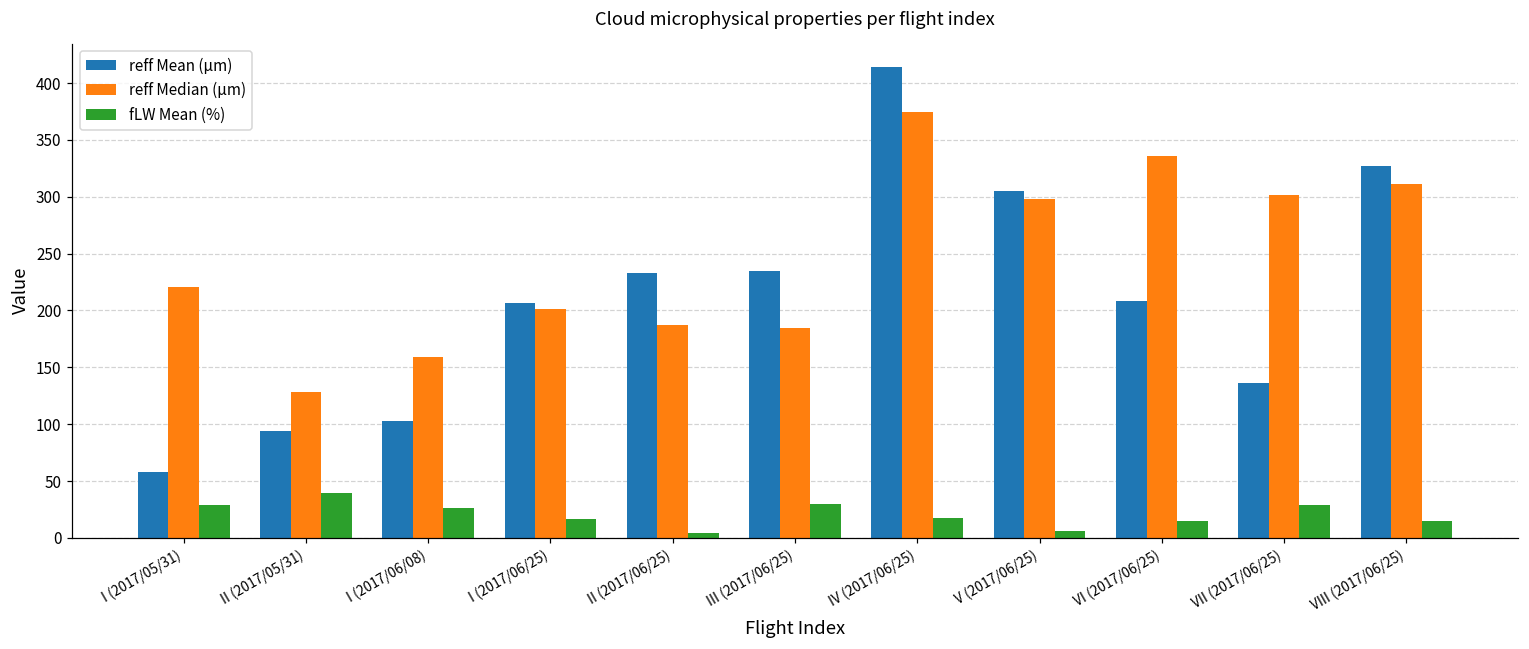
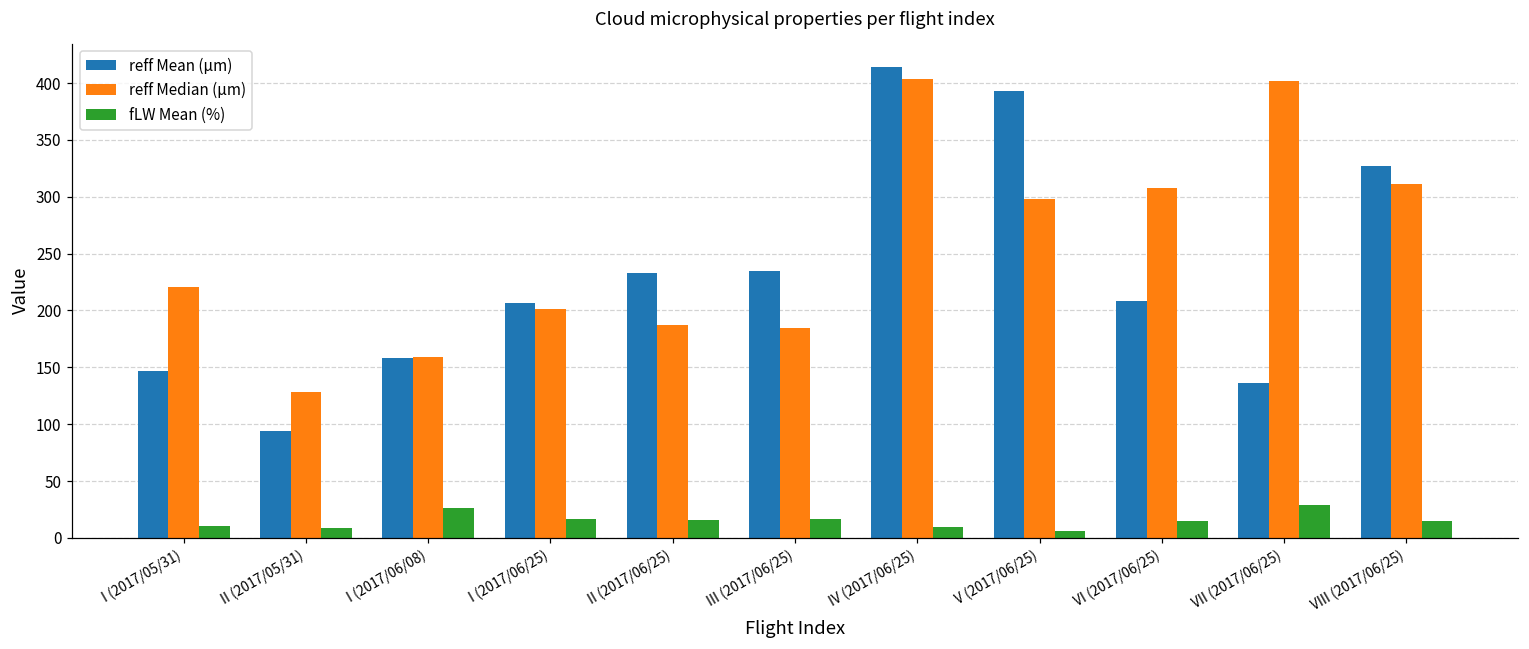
  {
    "reff Mean (µm)": {
-     "I (2017/05/31)": 58,
+     "I (2017/05/31)": 147,
      "II (2017/05/31)": 94,
-     "I (2017/06/08)": 103,
+     "I (2017/06/08)": 158,
      "I (2017/06/25)": 207,
      "II (2017/06/25)": 233,
      "III (2017/06/25)": 235,
      "IV (2017/06/25)": 414,
-     "V (2017/06/25)": 305,
+     "V (2017/06/25)": 393,
      "VI (2017/06/25)": 208,
      "VII (2017/06/25)": 136,
      "VIII (2017/06/25)": 327
    },
    "reff Median (µm)": {
      "I (2017/05/31)": 221,
      "II (2017/05/31)": 128,
      "I (2017/06/08)": 159,
      "I (2017/06/25)": 201,
      "II (2017/06/25)": 187,
      "III (2017/06/25)": 185,
-     "IV (2017/06/25)": 375,
+     "IV (2017/06/25)": 404,
      "V (2017/06/25)": 298,
-     "VI (2017/06/25)": 336,
-     "VII (2017/06/25)": 302,
+     "VI (2017/06/25)": 308,
+     "VII (2017/06/25)": 402,
      "VIII (2017/06/25)": 311
    },
    "fLW Mean (%)": {
-     "I (2017/05/31)": 29,
-     "II (2017/05/31)": 40,
+     "I (2017/05/31)": 10,
+     "II (2017/05/31)": 9,
      "I (2017/06/08)": 26,
      "I (2017/06/25)": 16,
-     "II (2017/06/25)": 4,
-     "III (2017/06/25)": 30,
-     "IV (2017/06/25)": 17,
+     "II (2017/06/25)": 16,
+     "III (2017/06/25)": 17,
+     "IV (2017/06/25)": 10,
      "V (2017/06/25)": 6,
      "VI (2017/06/25)": 15,
      "VII (2017/06/25)": 29,
      "VIII (2017/06/25)": 15
    }
  }
